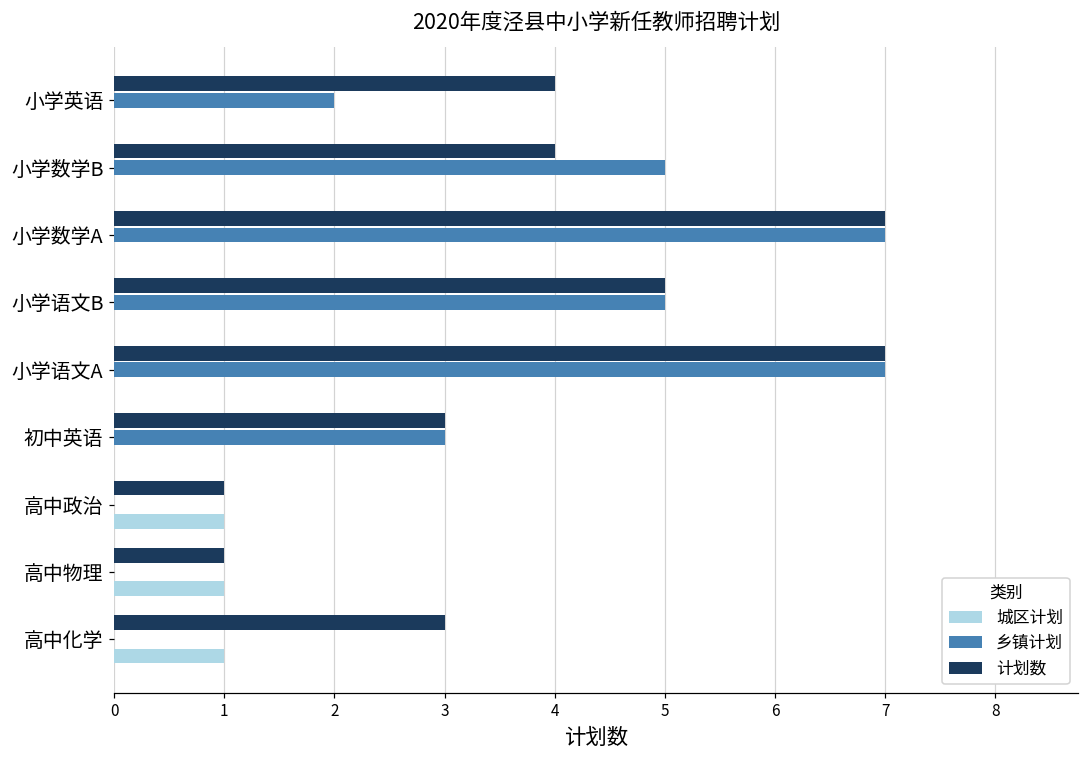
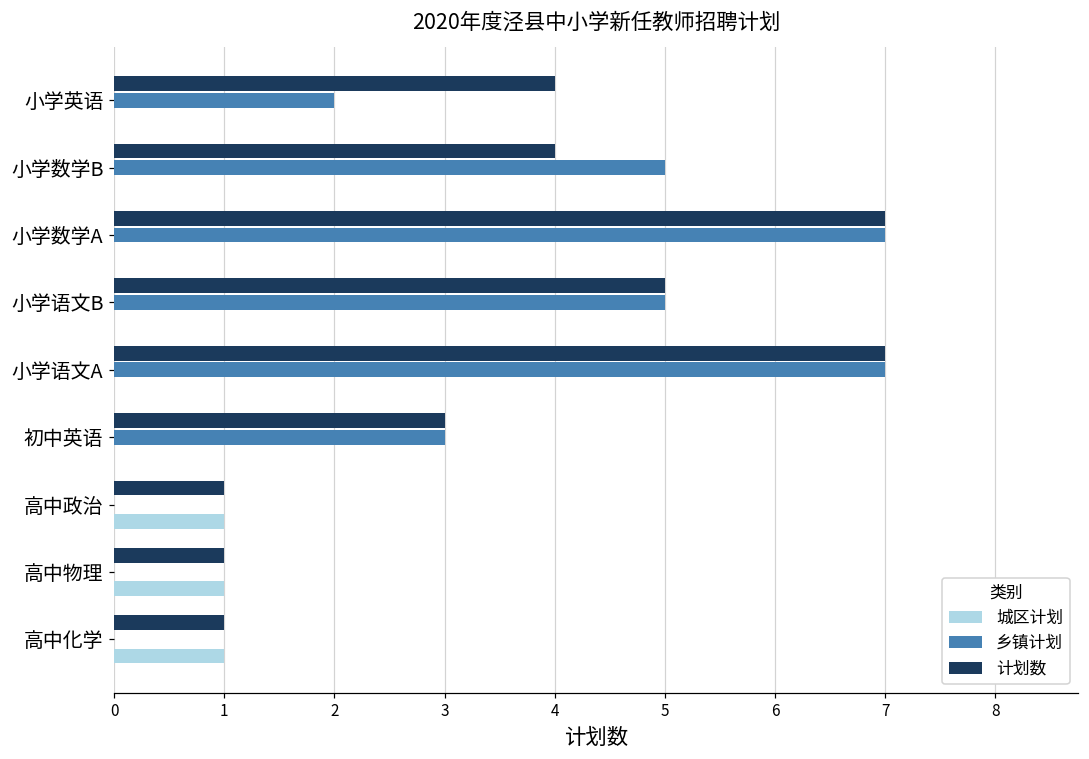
  {
    "城区计划": {
      "小学英语": 0,
      "小学数学B": 0,
      "小学数学A": 0,
      "小学语文B": 0,
      "小学语文A": 0,
      "初中英语": 0,
      "高中政治": 1,
      "高中物理": 1,
      "高中化学": 1
    },
    "乡镇计划": {
      "小学英语": 2,
      "小学数学B": 5,
      "小学数学A": 7,
      "小学语文B": 5,
      "小学语文A": 7,
      "初中英语": 3,
      "高中政治": 0,
      "高中物理": 0,
      "高中化学": 0
    },
    "计划数": {
      "小学英语": 4,
      "小学数学B": 4,
      "小学数学A": 7,
      "小学语文B": 5,
      "小学语文A": 7,
      "初中英语": 3,
      "高中政治": 1,
      "高中物理": 1,
-     "高中化学": 3
+     "高中化学": 1
    }
  }
